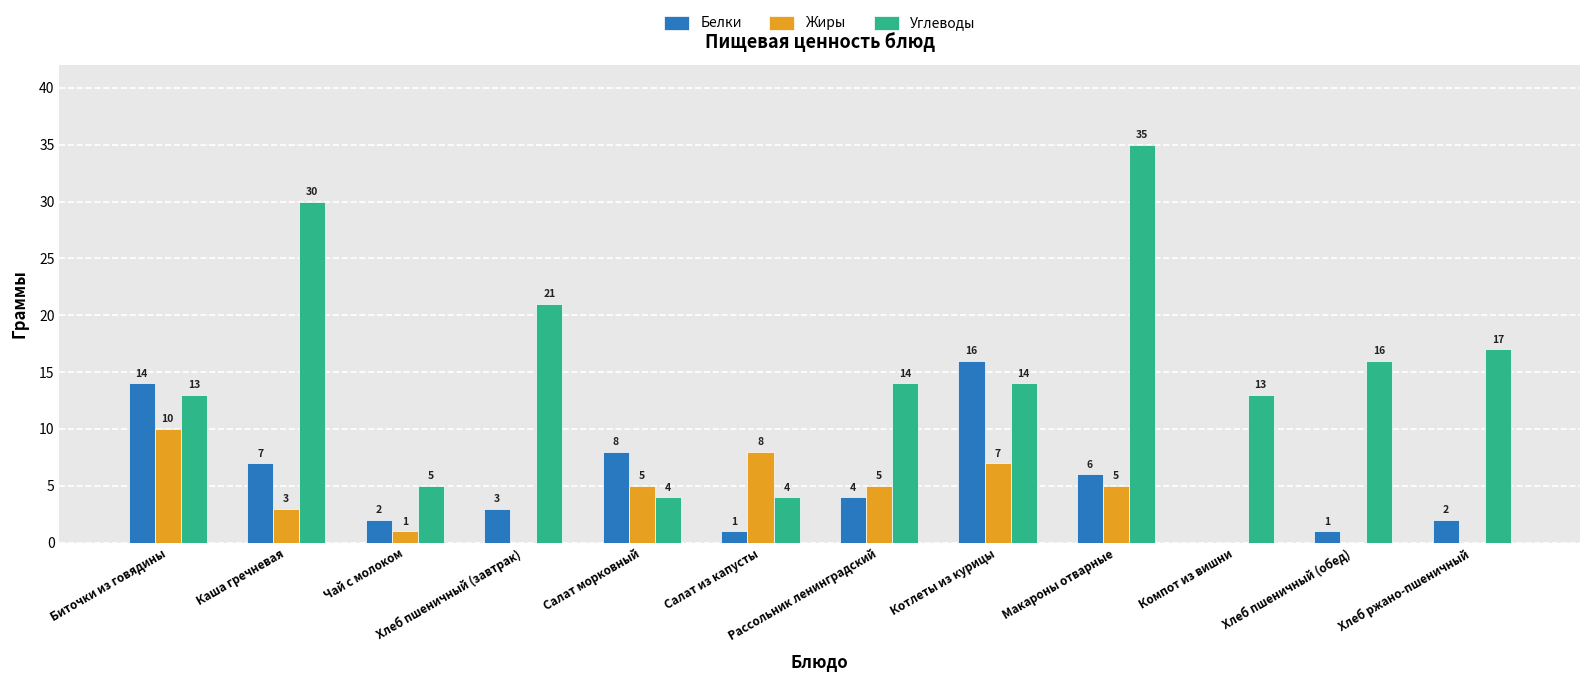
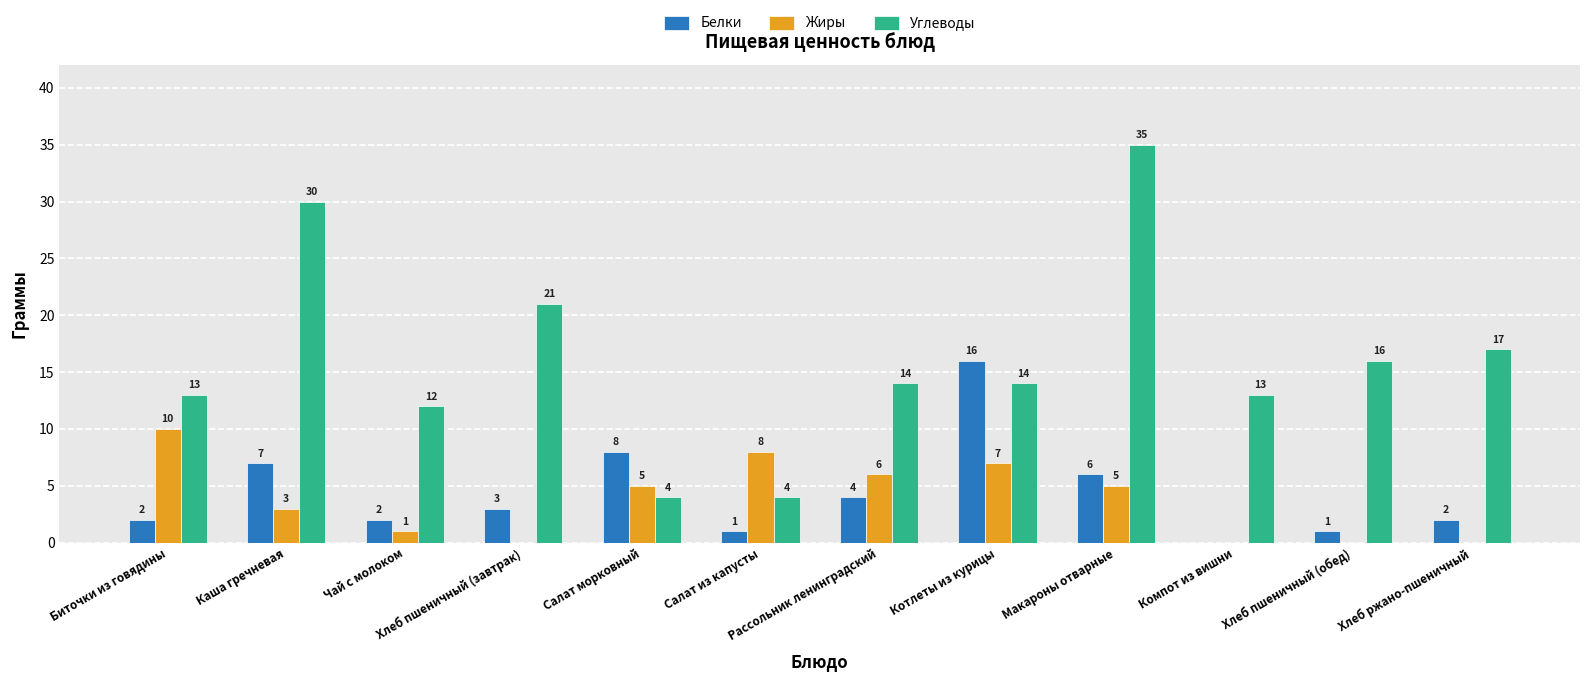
  {
    "Белки": {
-     "Биточки из говядины": 14,
+     "Биточки из говядины": 2,
      "Каша гречневая": 7,
      "Чай с молоком": 2,
      "Хлеб пшеничный (завтрак)": 3,
      "Салат морковный": 8,
      "Салат из капусты": 1,
      "Рассольник ленинградский": 4,
      "Котлеты из курицы": 16,
      "Макароны отварные": 6,
      "Хлеб пшеничный (обед)": 1,
      "Хлеб ржано-пшеничный": 2
    },
    "Жиры": {
      "Биточки из говядины": 10,
      "Каша гречневая": 3,
      "Чай с молоком": 1,
      "Салат морковный": 5,
      "Салат из капусты": 8,
-     "Рассольник ленинградский": 5,
+     "Рассольник ленинградский": 6,
      "Котлеты из курицы": 7,
      "Макароны отварные": 5
    },
    "Углеводы": {
      "Биточки из говядины": 13,
      "Каша гречневая": 30,
-     "Чай с молоком": 5,
+     "Чай с молоком": 12,
      "Хлеб пшеничный (завтрак)": 21,
      "Салат морковный": 4,
      "Салат из капусты": 4,
      "Рассольник ленинградский": 14,
      "Котлеты из курицы": 14,
      "Макароны отварные": 35,
      "Компот из вишни": 13,
      "Хлеб пшеничный (обед)": 16,
      "Хлеб ржано-пшеничный": 17
    }
  }
